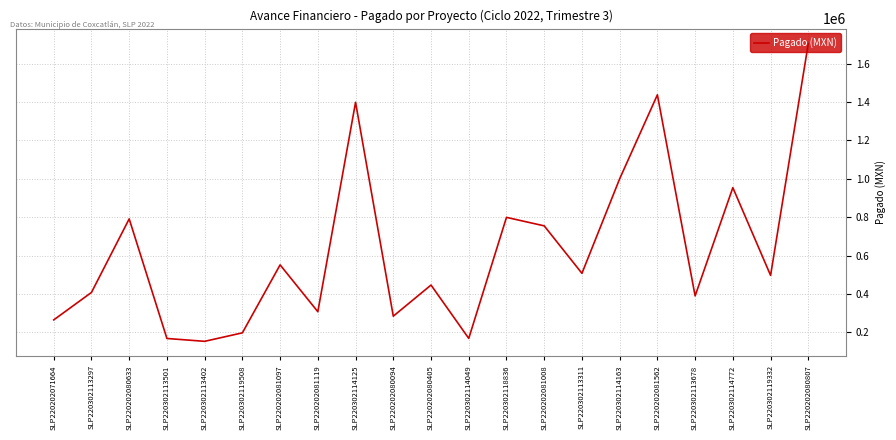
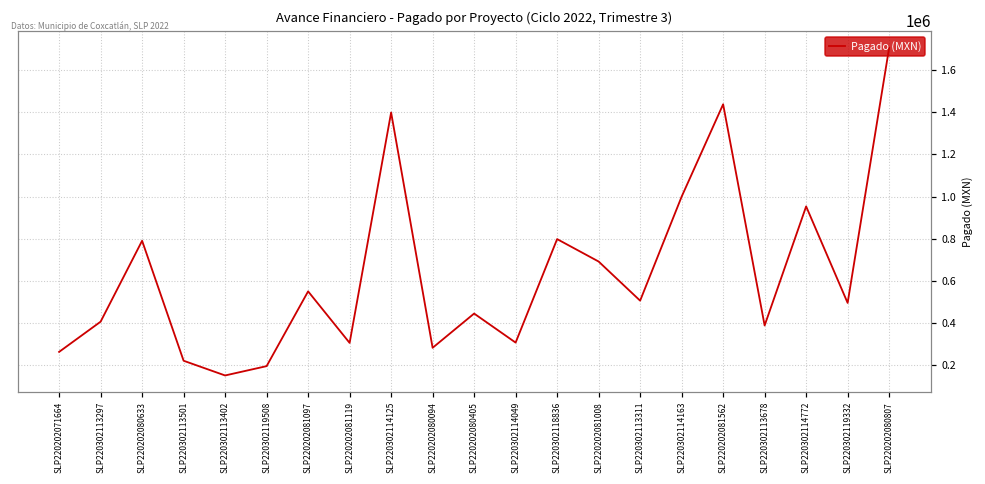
  {
    "SLP220202071664": 260000,
    "SLP220302113297": 410000,
    "SLP220202080633": 790000,
-   "SLP220302113501": 170000,
+   "SLP220302113501": 220000,
    "SLP220302113402": 150000,
    "SLP220302119508": 200000,
    "SLP220202081097": 550000,
    "SLP220202081119": 310000,
    "SLP220302114125": 1400000,
    "SLP220202080094": 280000,
    "SLP220202080405": 450000,
-   "SLP220302114049": 170000,
+   "SLP220302114049": 310000,
    "SLP220302118836": 800000,
-   "SLP220202081008": 750000,
+   "SLP220202081008": 690000,
    "SLP220302113311": 510000,
    "SLP220302114163": 1000000,
    "SLP220202081562": 1440000,
    "SLP220302113678": 390000,
    "SLP220302114772": 950000,
    "SLP220302119332": 500000
  }
